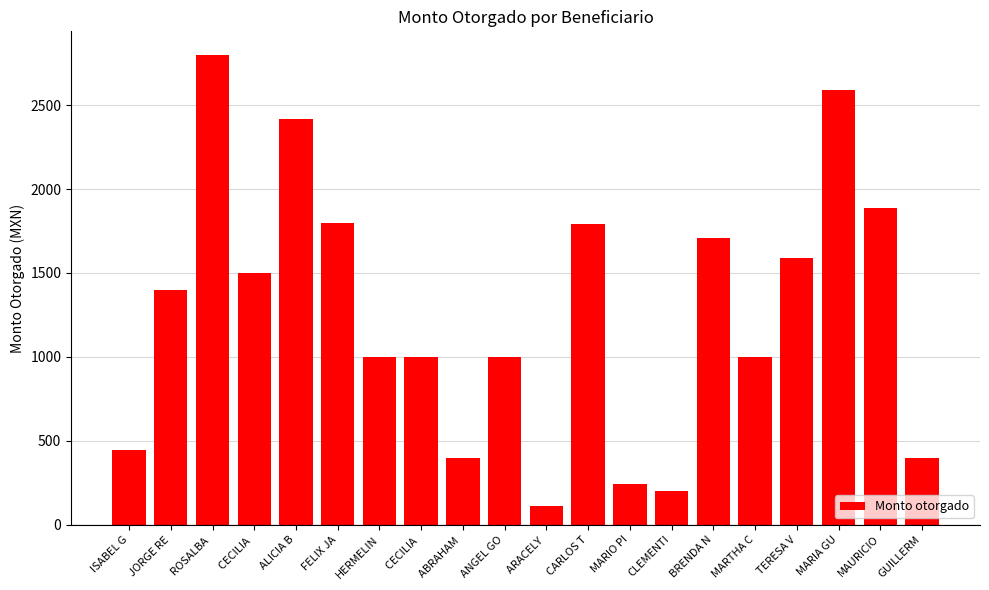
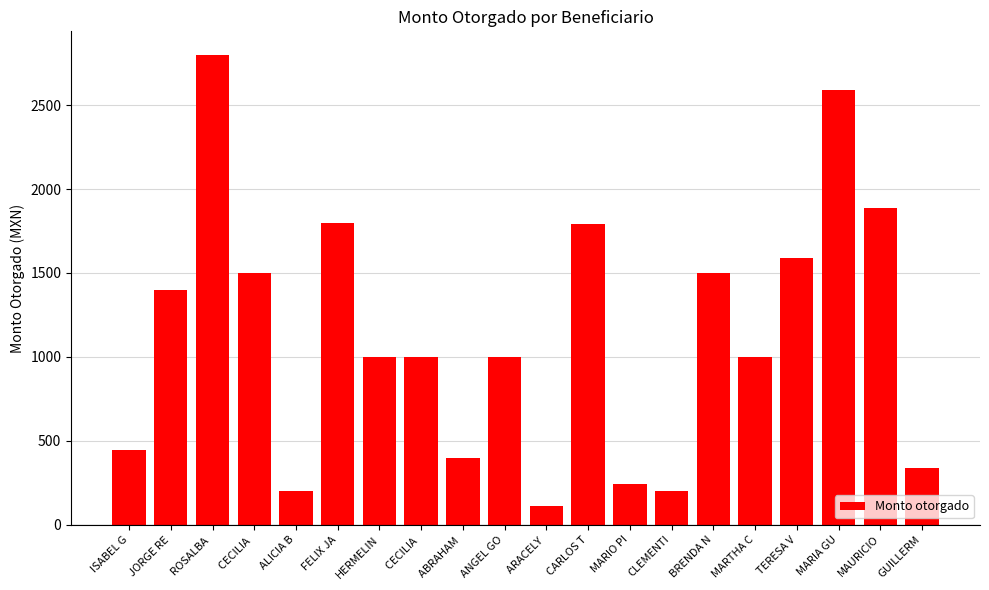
  {
    "ISABEL G": 450,
    "JORGE RE": 1400,
    "ROSALBA": 2800,
-   "ALICIA B": 2420,
+   "ALICIA B": 200,
    "FELIX JA": 1800,
    "HERMELIN": 1000,
    "ABRAHAM": 400,
    "ANGEL GO": 1000,
    "ARACELY": 110,
    "CARLOS T": 1790,
    "MARIO PI": 240,
    "CLEMENTI": 200,
-   "BRENDA N": 1710,
+   "BRENDA N": 1500,
    "MARTHA C": 1000,
    "TERESA V": 1590,
    "MARIA GU": 2590,
    "MAURICIO": 1890,
-   "GUILLERM": 400
+   "GUILLERM": 340
  }
